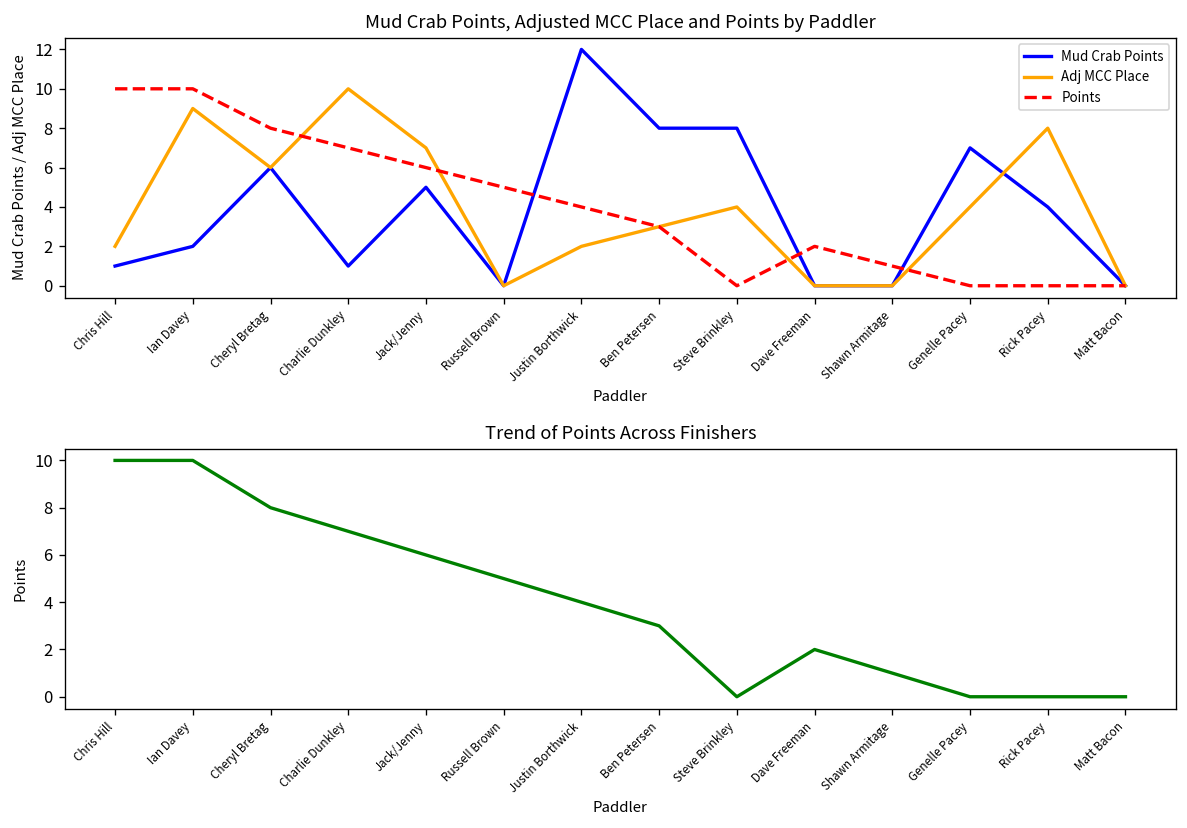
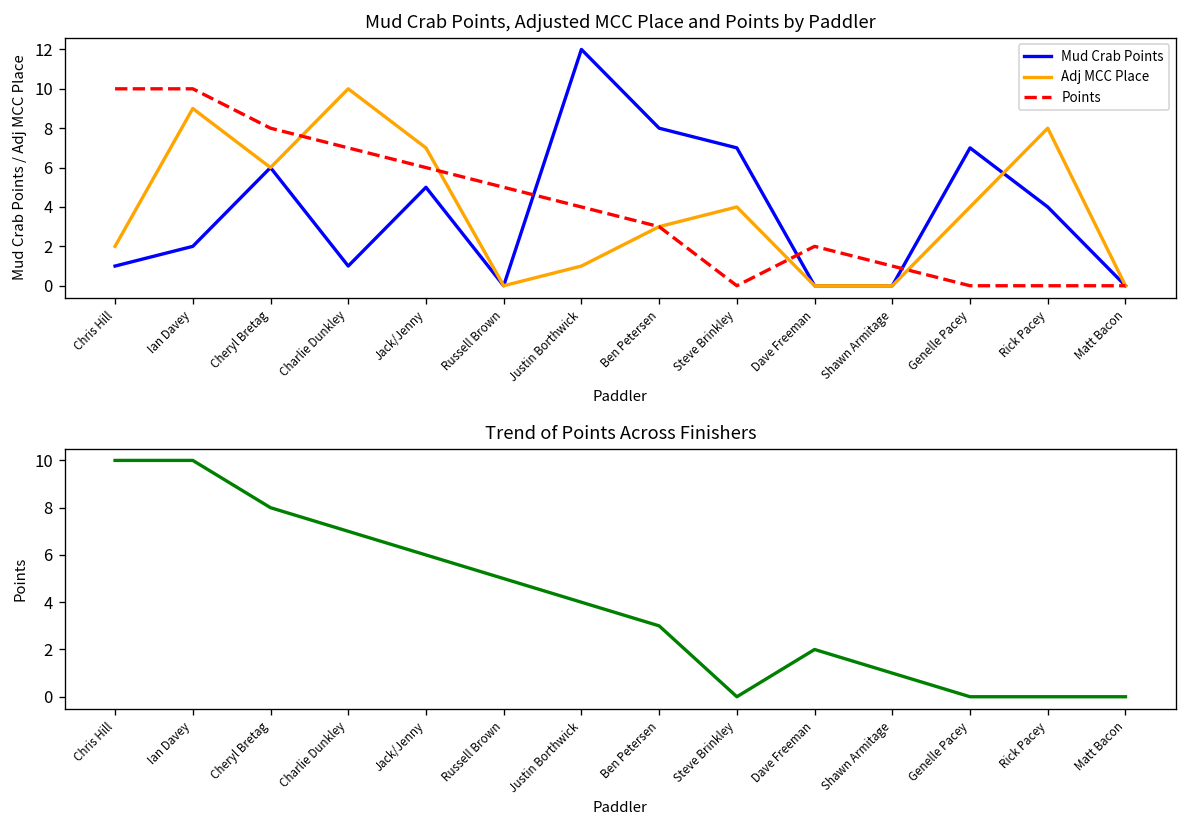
  {
    "Mud Crab Points, Adjusted MCC Place and Points by Paddler": {
      "Mud Crab Points": {
        "Chris Hill": 1,
        "Ian Davey": 2,
        "Charlie Dunkley": 1,
        "Jack/Jenny": 5,
        "Justin Borthwick": 12,
        "Ben Petersen": 8,
-       "Steve Brinkley": 8,
+       "Steve Brinkley": 7,
        "Genelle Pacey": 7,
        "Rick Pacey": 4
      },
      "Adj MCC Place": {
        "Chris Hill": 2,
        "Ian Davey": 9,
        "Charlie Dunkley": 10,
        "Jack/Jenny": 7,
-       "Justin Borthwick": 2,
+       "Justin Borthwick": 1,
        "Steve Brinkley": 4,
        "Genelle Pacey": 4,
        "Rick Pacey": 8
      },
      "Points": {
        "Chris Hill": 10,
        "Ian Davey": 10,
        "Cheryl Bretag": 8,
        "Charlie Dunkley": 7,
        "Jack/Jenny": 6,
        "Russell Brown": 5,
        "Justin Borthwick": 4,
        "Steve Brinkley": 0,
        "Dave Freeman": 2,
        "Shawn Armitage": 1,
        "Genelle Pacey": 0,
        "Rick Pacey": 0
      }
    },
    "Trend of Points Across Finishers": {
      "Chris Hill": 10.0,
      "Ian Davey": 10.0,
      "Cheryl Bretag": 8.0,
      "Charlie Dunkley": 7.0,
      "Jack/Jenny": 6.0,
      "Russell Brown": 5.0,
      "Justin Borthwick": 4.0,
      "Ben Petersen": 3.0,
      "Steve Brinkley": 0.0,
      "Dave Freeman": 2.0,
      "Shawn Armitage": 1.0,
      "Genelle Pacey": 0.0,
      "Rick Pacey": 0.0,
      "Matt Bacon": 0.0
    }
  }
